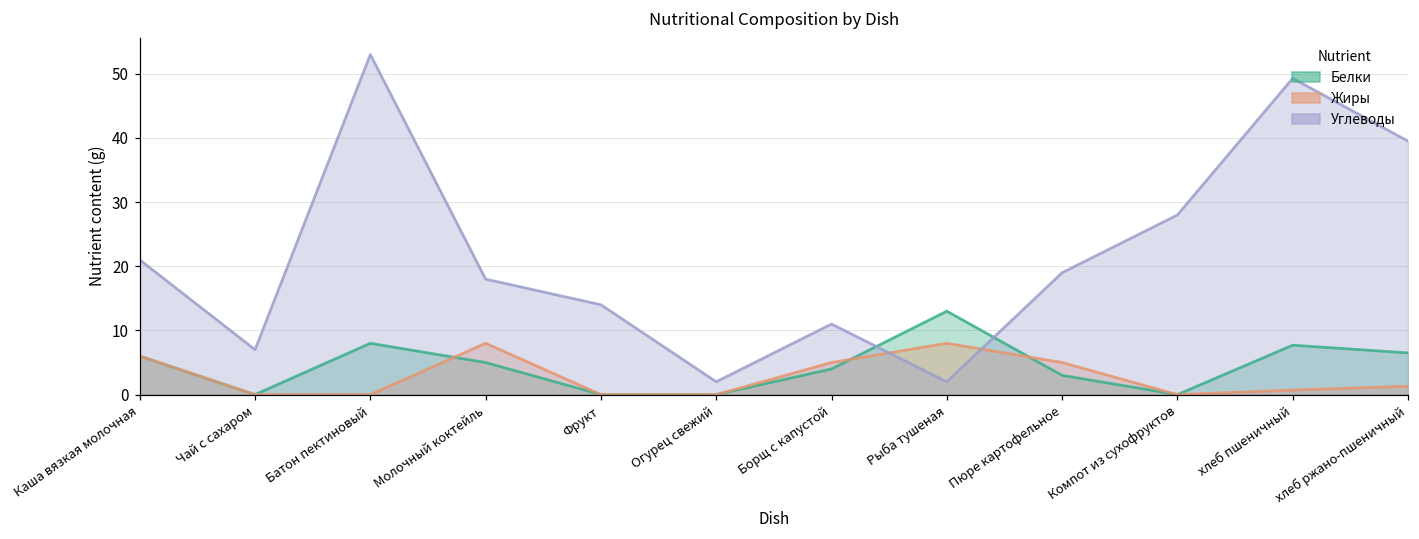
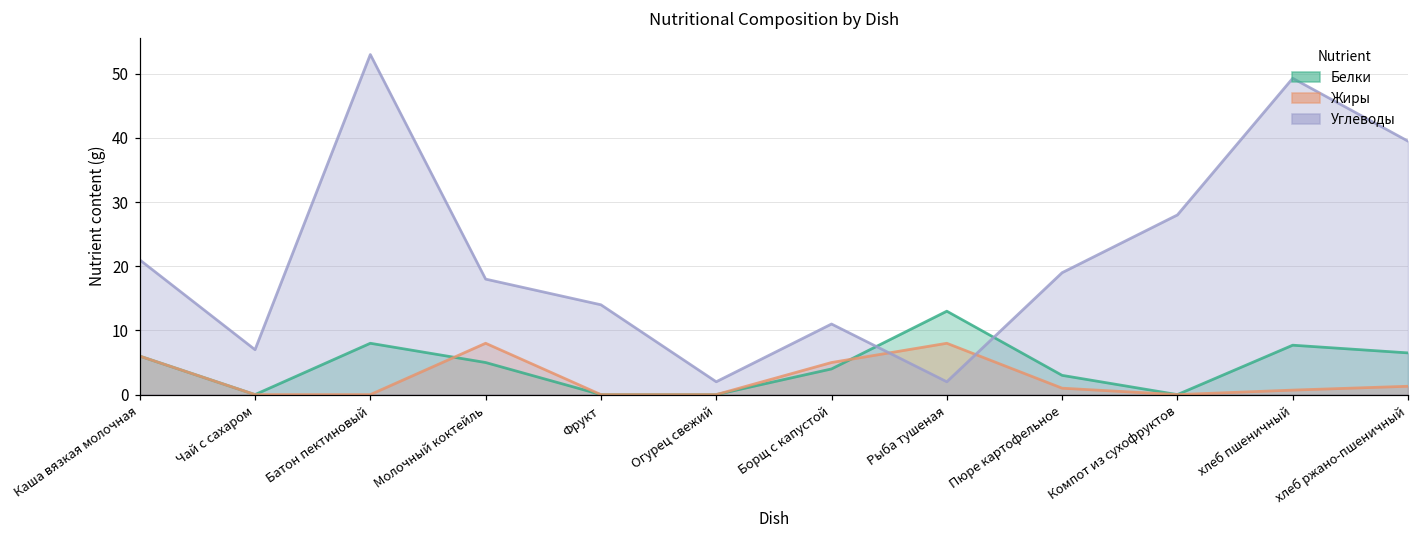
  {
    "Белки": {
      "Батон пектиновый": 8,
      "Молочный коктейль": 5,
      "Борщ с капустой": 4,
      "Рыба тушеная": 13,
      "Пюре картофельное": 3,
      "хлеб пшеничный": 8,
      "хлеб ржано-пшеничный": 7
    },
    "Жиры": {
      "Батон пектиновый": 0,
      "Молочный коктейль": 8,
      "Борщ с капустой": 5,
      "Рыба тушеная": 8,
-     "Пюре картофельное": 5,
+     "Пюре картофельное": 1,
      "хлеб пшеничный": 1,
      "хлеб ржано-пшеничный": 1
    },
    "Углеводы": {
      "Каша вязкая молочная": 21,
      "Чай с сахаром": 7,
      "Батон пектиновый": 53,
      "Молочный коктейль": 18,
      "Фрукт": 14,
      "Огурец свежий": 2,
      "Борщ с капустой": 11,
      "Рыба тушеная": 2,
      "Пюре картофельное": 19,
      "Компот из сухофруктов": 28,
      "хлеб пшеничный": 49,
      "хлеб ржано-пшеничный": 40
    }
  }
